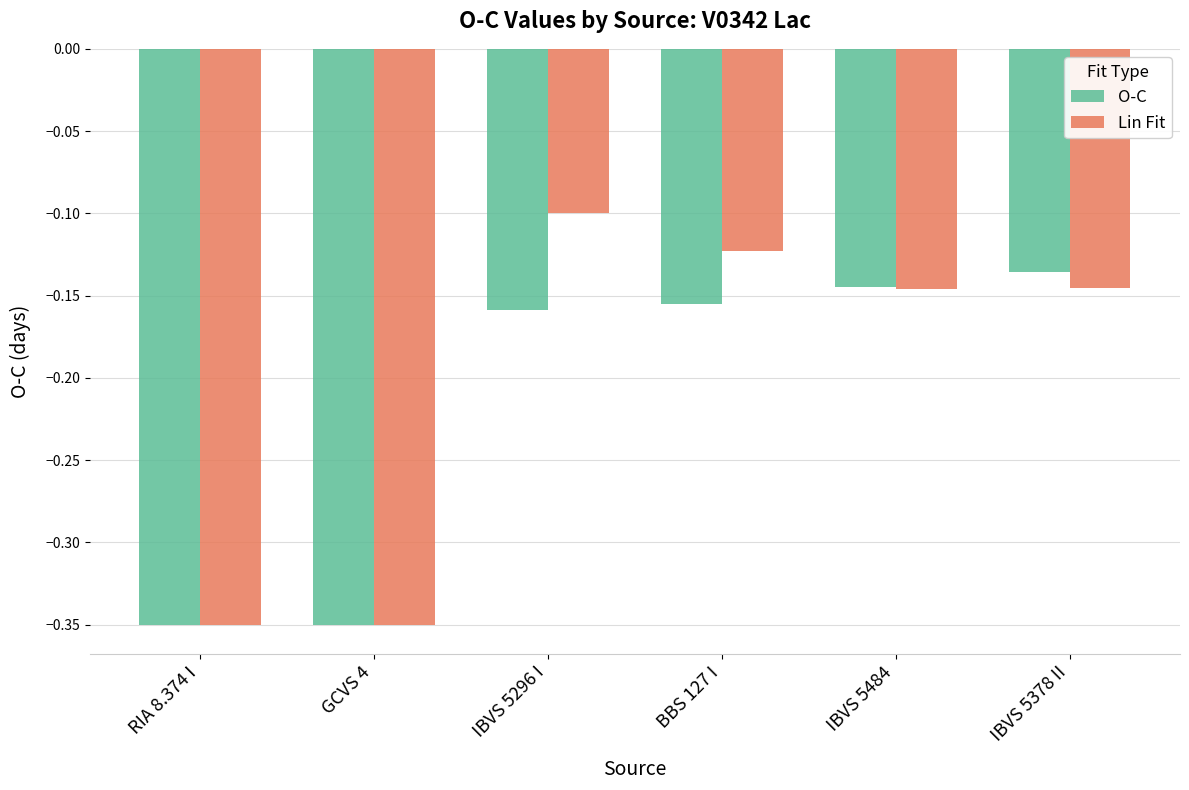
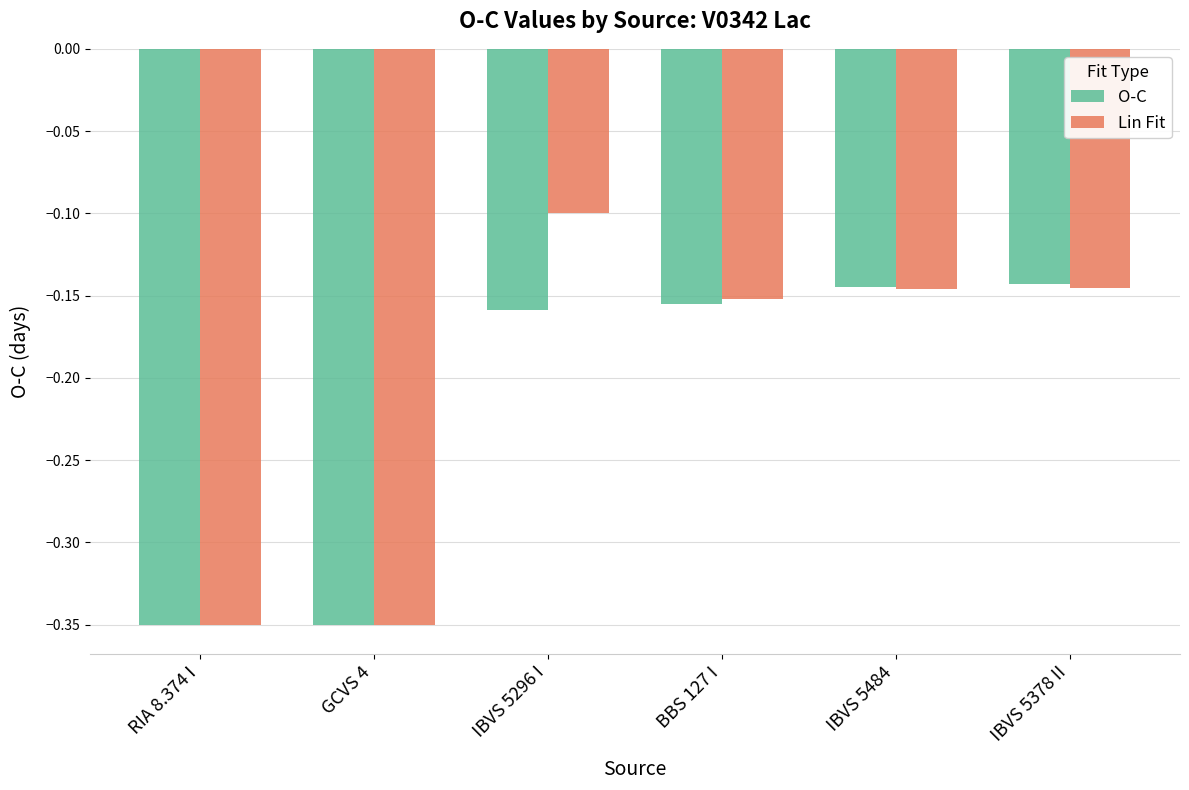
  {
    "O-C": {
      "RIA 8.374 I": -0.350,
      "GCVS 4": -0.350,
      "IBVS 5296 I": -0.159,
      "BBS 127 I": -0.155,
      "IBVS 5484": -0.145,
-     "IBVS 5378 II": -0.136
+     "IBVS 5378 II": -0.143
    },
    "Lin Fit": {
      "RIA 8.374 I": -0.350,
      "GCVS 4": -0.350,
      "IBVS 5296 I": -0.100,
-     "BBS 127 I": -0.123,
+     "BBS 127 I": -0.152,
      "IBVS 5484": -0.146,
      "IBVS 5378 II": -0.145
    }
  }
